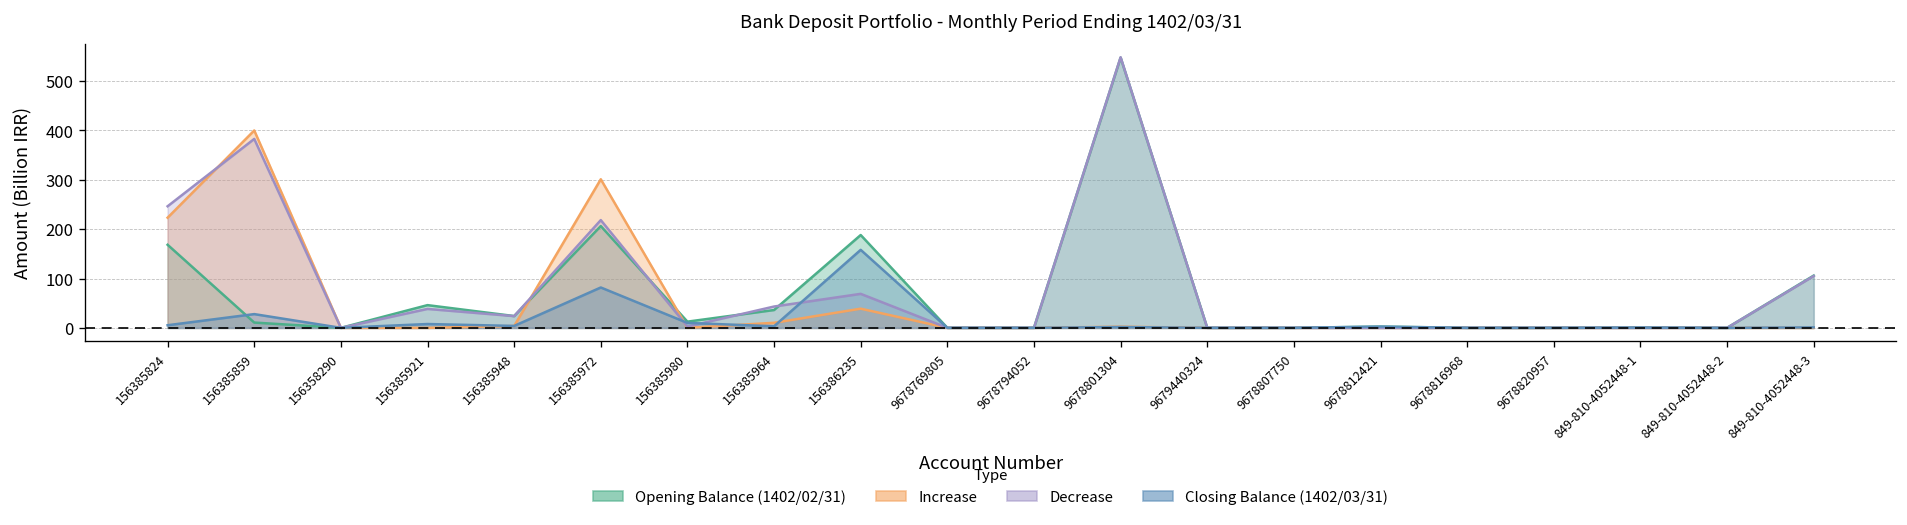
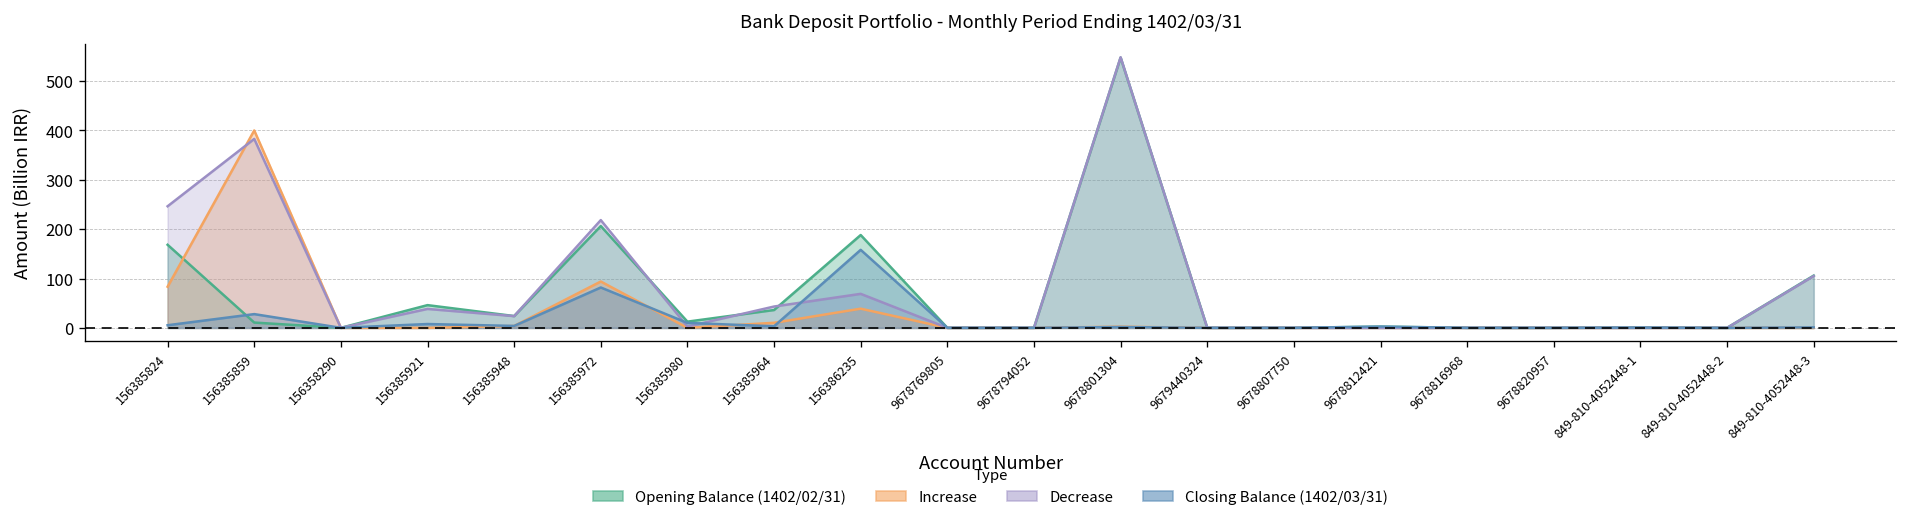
  {
    "Increase": {
-     "156385824": 220,
+     "156385824": 80,
      "156385859": 400,
      "156385921": 0,
-     "156385972": 300,
+     "156385972": 90,
      "156385964": 10,
      "156386235": 40
    }
  }
